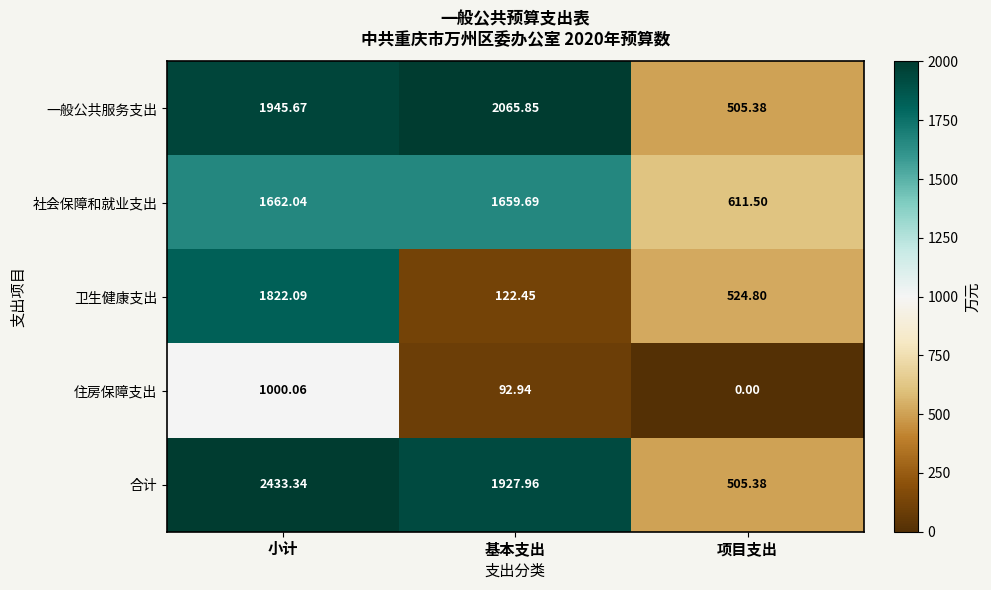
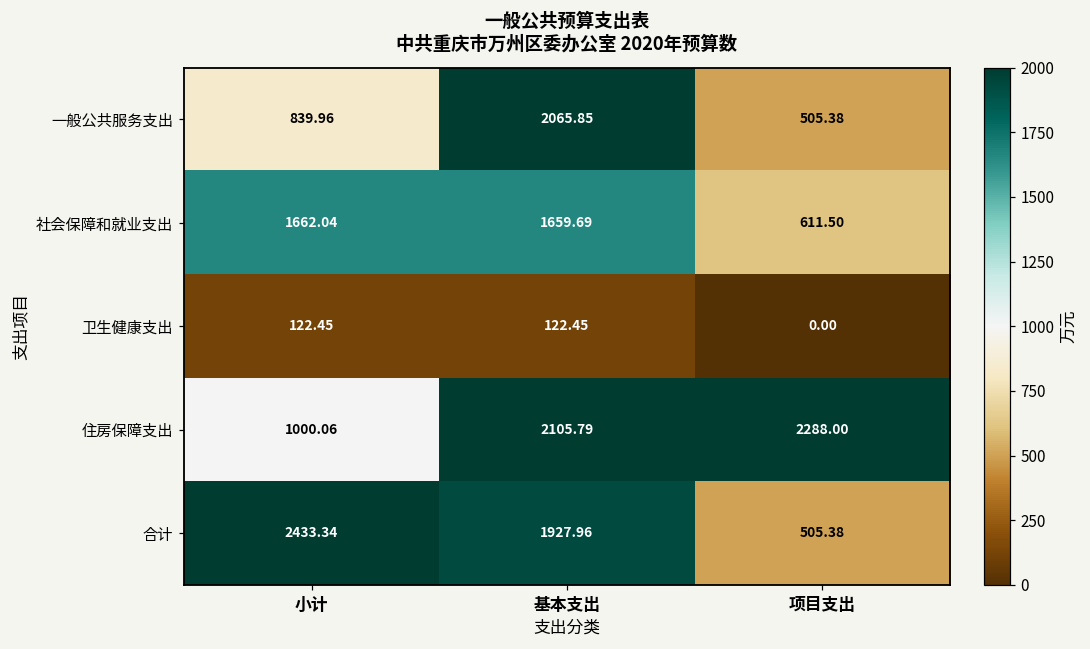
  {
    "一般公共服务支出": {
-     "小计": 1945.67,
+     "小计": 839.96,
      "基本支出": 2065.85,
      "项目支出": 505.38
    },
    "社会保障和就业支出": {
      "小计": 1662.04,
      "基本支出": 1659.69,
      "项目支出": 611.50
    },
    "卫生健康支出": {
-     "小计": 1822.09,
+     "小计": 122.45,
      "基本支出": 122.45,
-     "项目支出": 524.80
+     "项目支出": 0.00
    },
    "住房保障支出": {
      "小计": 1000.06,
-     "基本支出": 92.94,
-     "项目支出": 0.00
+     "基本支出": 2105.79,
+     "项目支出": 2288.00
    },
    "合计": {
      "小计": 2433.34,
      "基本支出": 1927.96,
      "项目支出": 505.38
    }
  }
